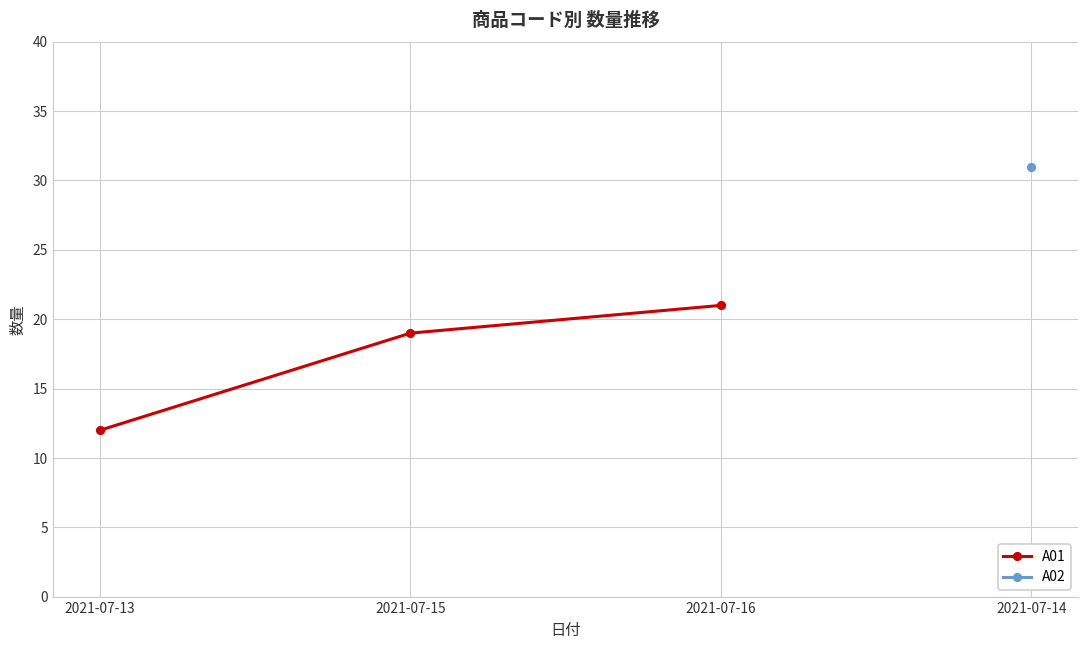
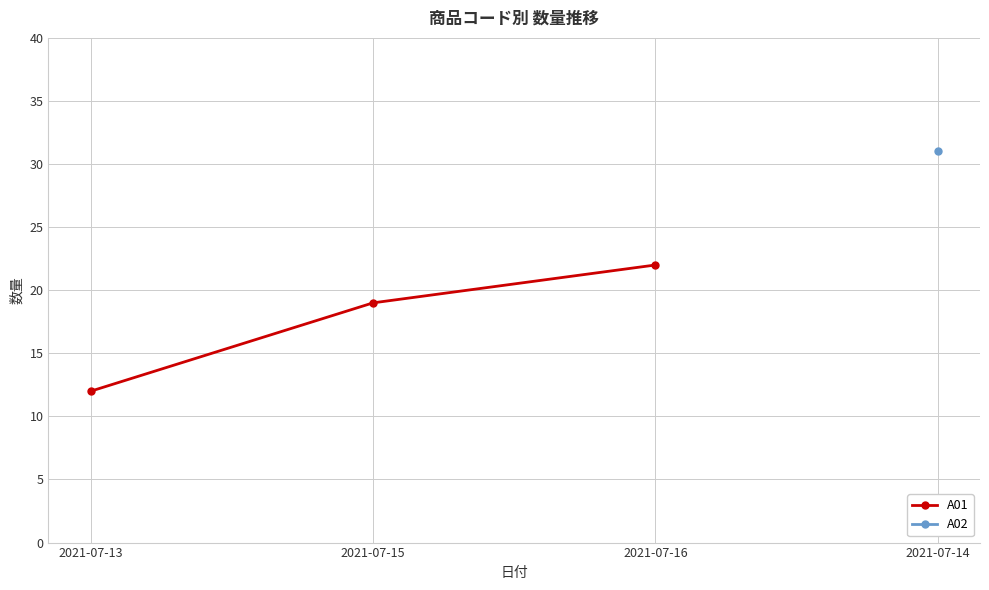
  {
    "A01": {
      "2021-07-13": 12,
      "2021-07-15": 19,
-     "2021-07-16": 21
+     "2021-07-16": 22
    },
    "A02": {
      "2021-07-14": 31
    }
  }
